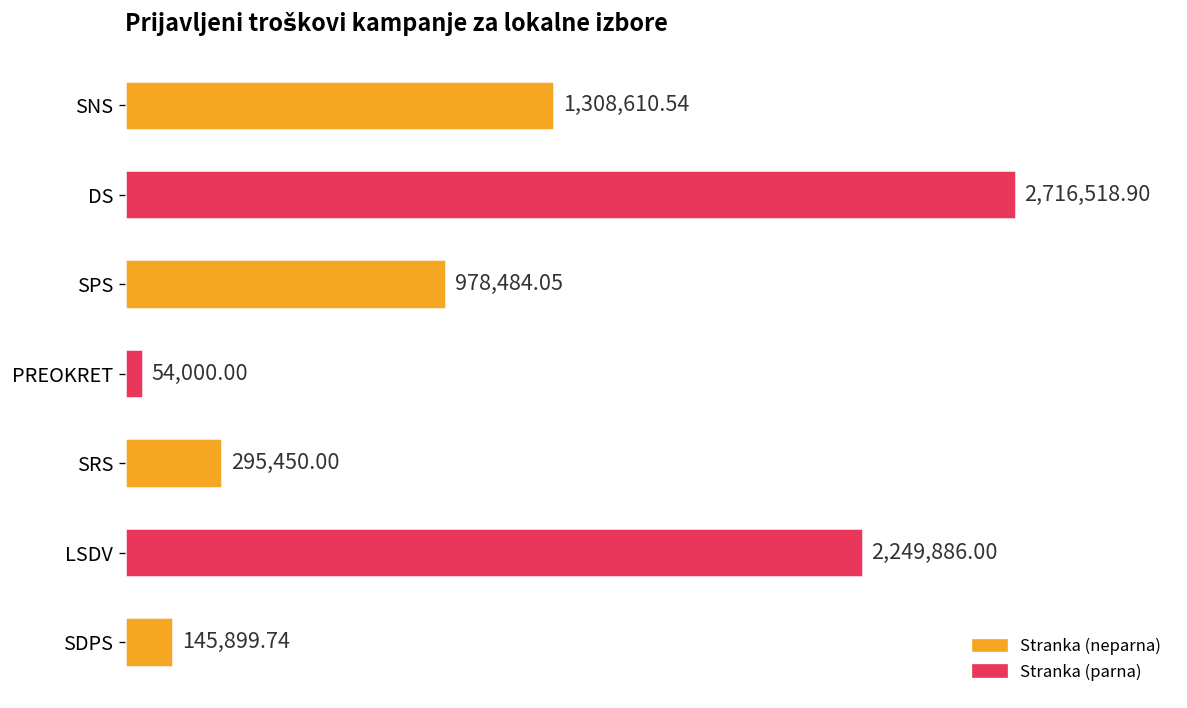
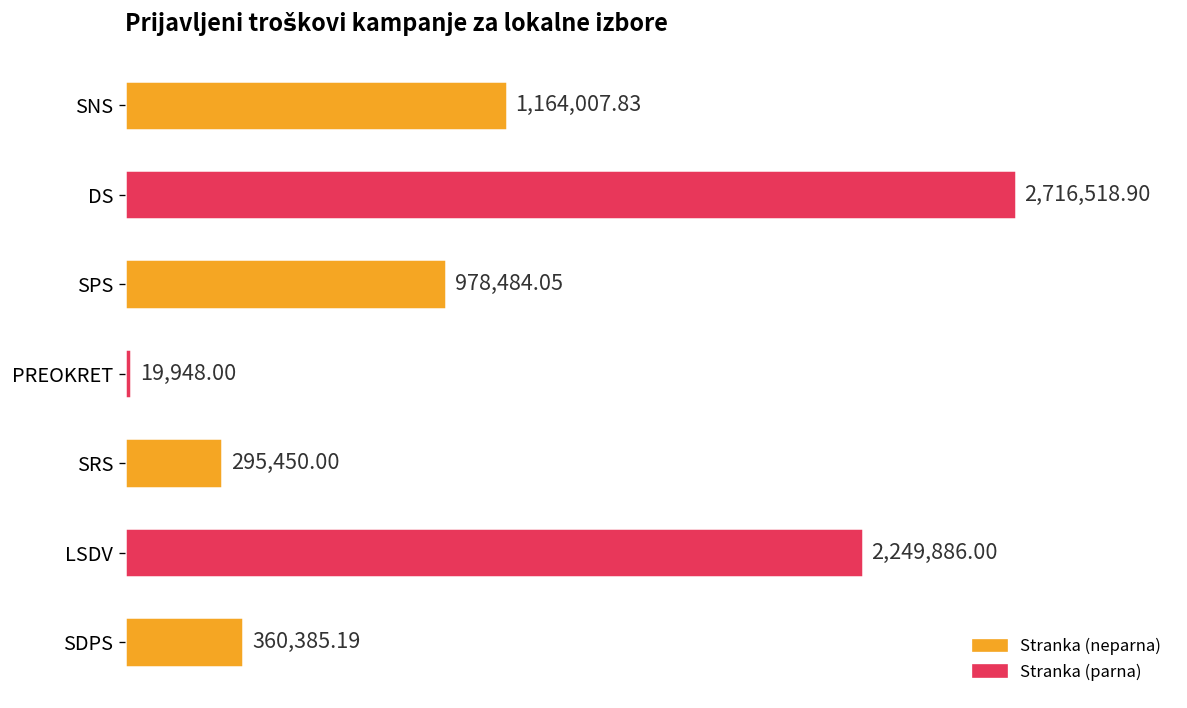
  {
-   "SNS": "1,308,610.54",
+   "SNS": "1,164,007.83",
    "DS": "2,716,518.90",
    "SPS": "978,484.05",
-   "PREOKRET": "54,000.00",
+   "PREOKRET": "19,948.00",
    "SRS": "295,450.00",
    "LSDV": "2,249,886.00",
-   "SDPS": "145,899.74"
+   "SDPS": "360,385.19"
  }
